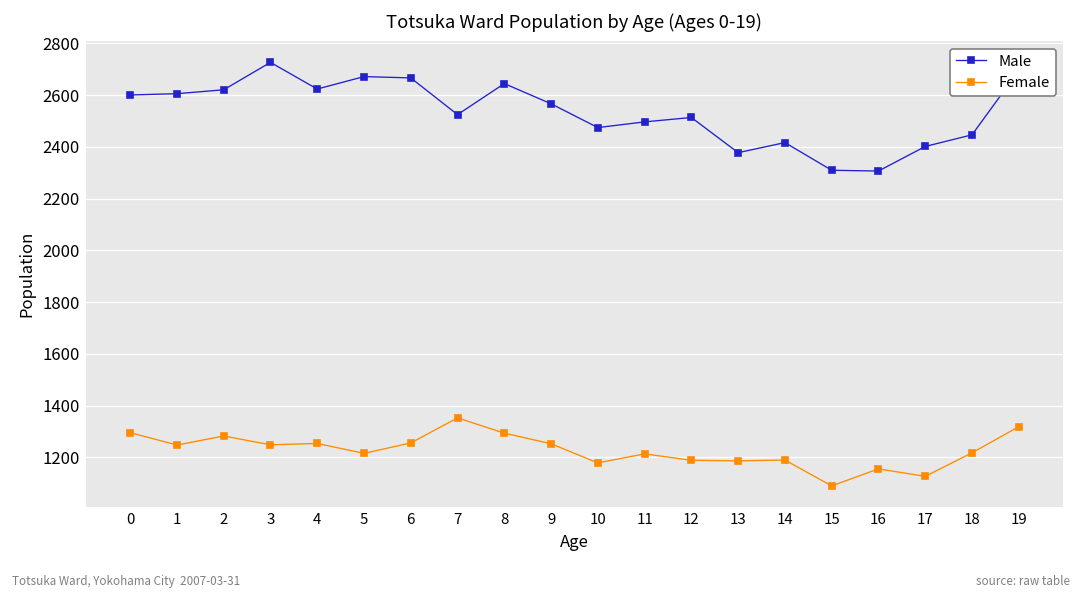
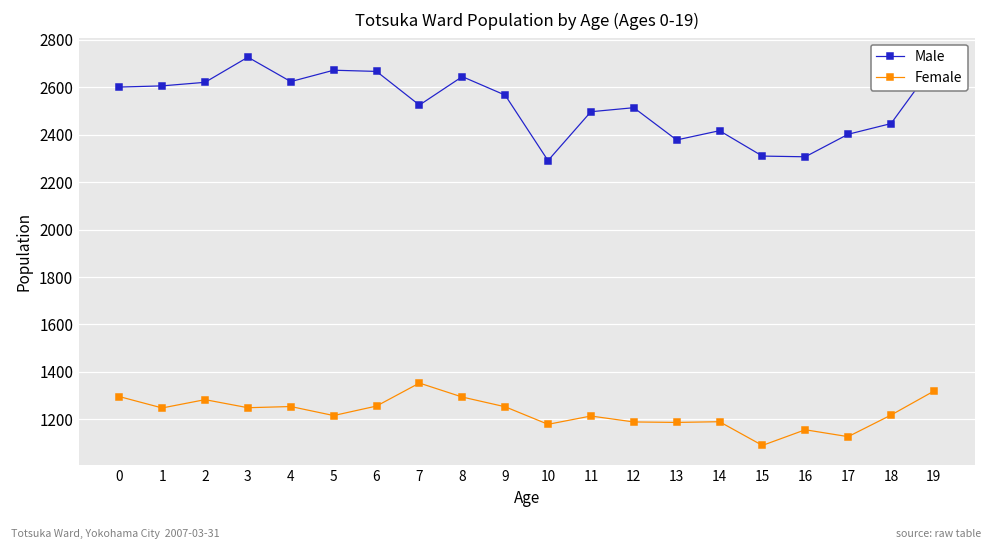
  {
    "Male": {
      "0": 2600,
      "1": 2610,
      "2": 2620,
      "3": 2730,
      "4": 2620,
      "5": 2670,
      "6": 2670,
      "7": 2530,
      "8": 2650,
      "9": 2570,
-     "10": 2480,
+     "10": 2290,
      "11": 2500,
      "12": 2510,
      "13": 2380,
      "14": 2420,
      "15": 2310,
      "16": 2310,
      "17": 2400,
      "18": 2450
    },
    "Female": {
      "0": 1300,
      "1": 1250,
      "2": 1280,
      "3": 1250,
      "4": 1250,
      "5": 1220,
      "6": 1260,
      "7": 1350,
      "8": 1290,
      "9": 1250,
      "10": 1180,
      "11": 1210,
      "12": 1190,
      "13": 1190,
      "14": 1190,
      "15": 1090,
      "16": 1160,
      "17": 1130,
      "18": 1220,
      "19": 1320
    }
  }
